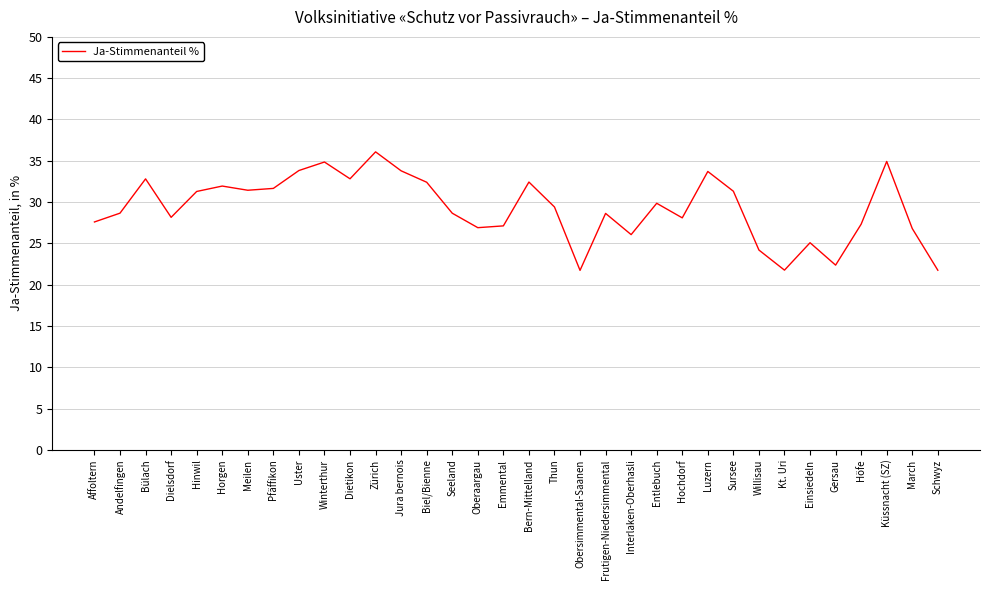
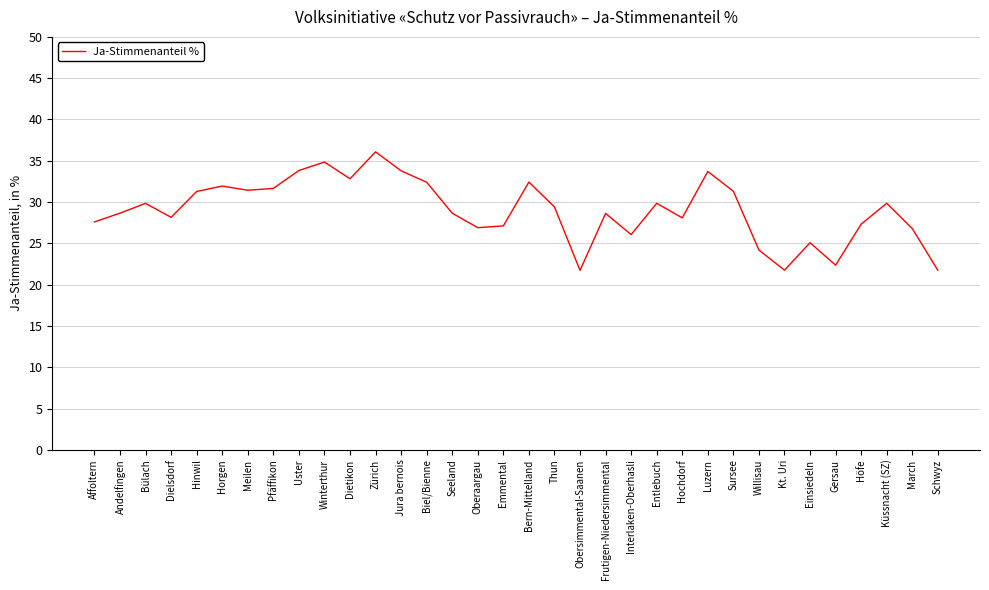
  {
    "Affoltern": 28,
    "Andelfingen": 29,
-   "Bülach": 33,
+   "Bülach": 30,
    "Dielsdorf": 28,
    "Hinwil": 31,
    "Horgen": 32,
    "Meilen": 31,
    "Pfäffikon": 32,
    "Uster": 34,
    "Winterthur": 35,
    "Dietikon": 33,
    "Zürich": 36,
    "Jura bernois": 34,
    "Biel/Bienne": 32,
    "Seeland": 29,
    "Oberaargau": 27,
    "Emmental": 27,
    "Bern-Mittelland": 32,
    "Thun": 29,
    "Obersimmental-Saanen": 22,
    "Frutigen-Niedersimmental": 29,
    "Interlaken-Oberhasli": 26,
    "Entlebuch": 30,
    "Hochdorf": 28,
    "Luzern": 34,
    "Sursee": 31,
    "Willisau": 24,
    "Kt. Uri": 22,
    "Einsiedeln": 25,
    "Gersau": 22,
    "Höfe": 27,
-   "Küssnacht (SZ)": 35,
+   "Küssnacht (SZ)": 30,
    "March": 27,
    "Schwyz": 22
  }
